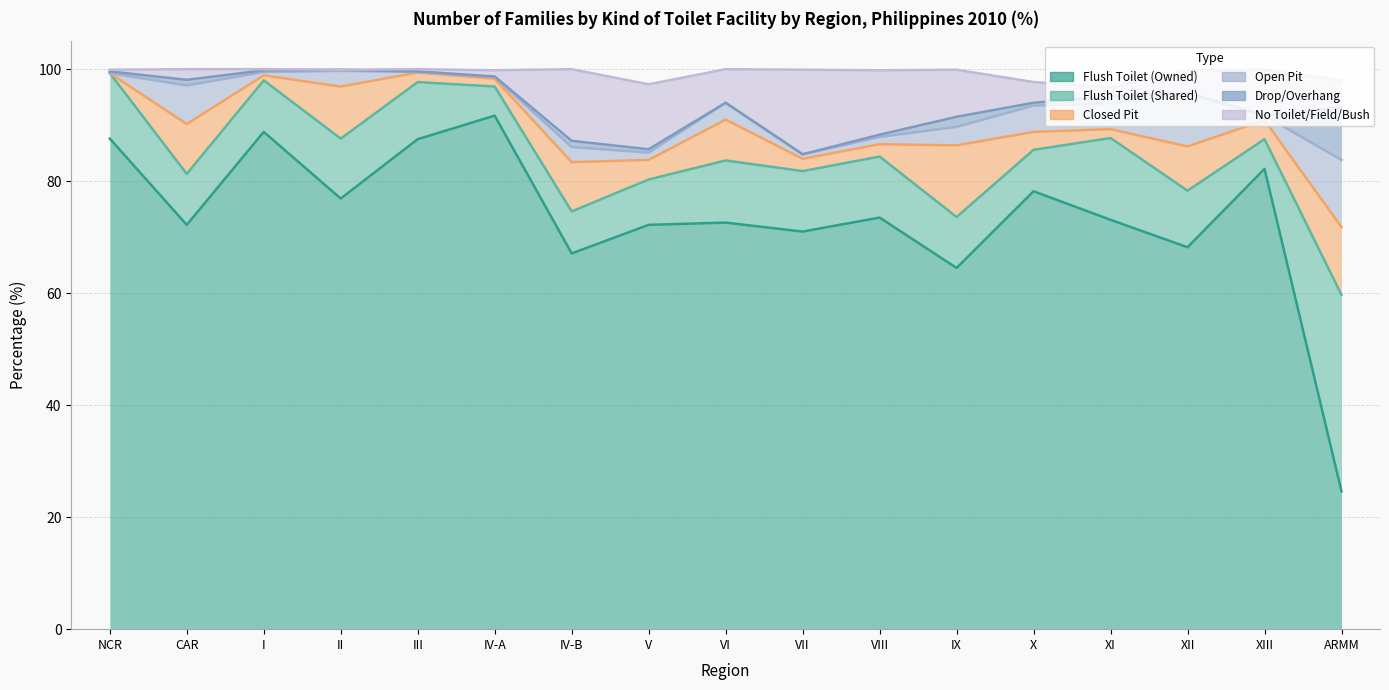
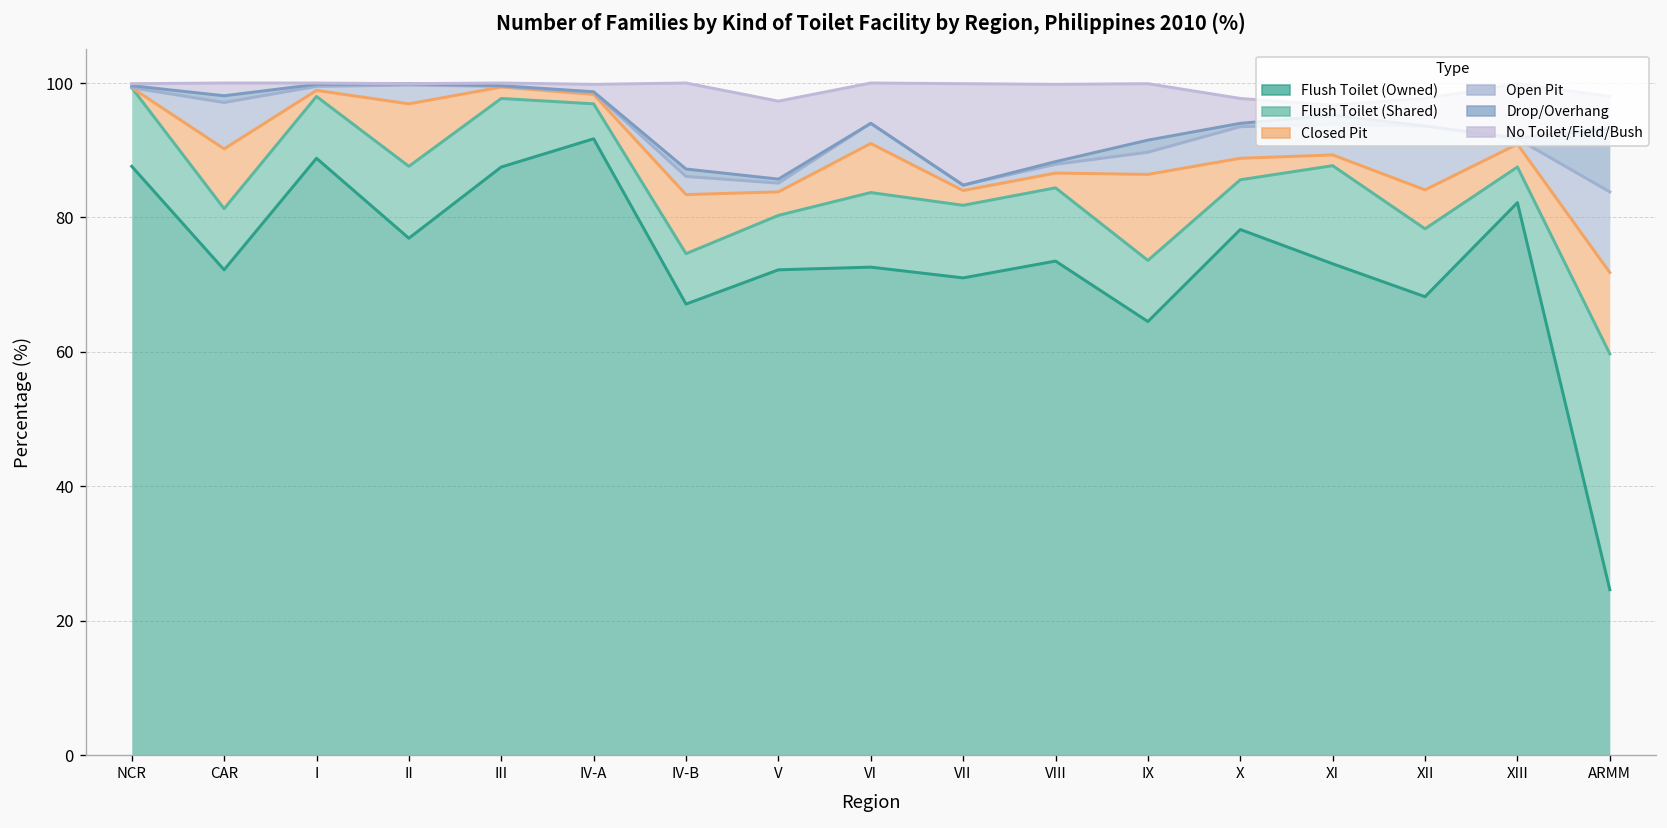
  {
    "Closed Pit": {
      "CAR": 9,
      "I": 1,
      "II": 9,
      "IV-B": 9,
      "V": 4,
      "VI": 7,
      "VII": 2,
      "VIII": 2,
      "IX": 13,
      "X": 3,
      "XI": 2,
-     "XII": 8,
+     "XII": 6,
      "ARMM": 12
    }
  }
